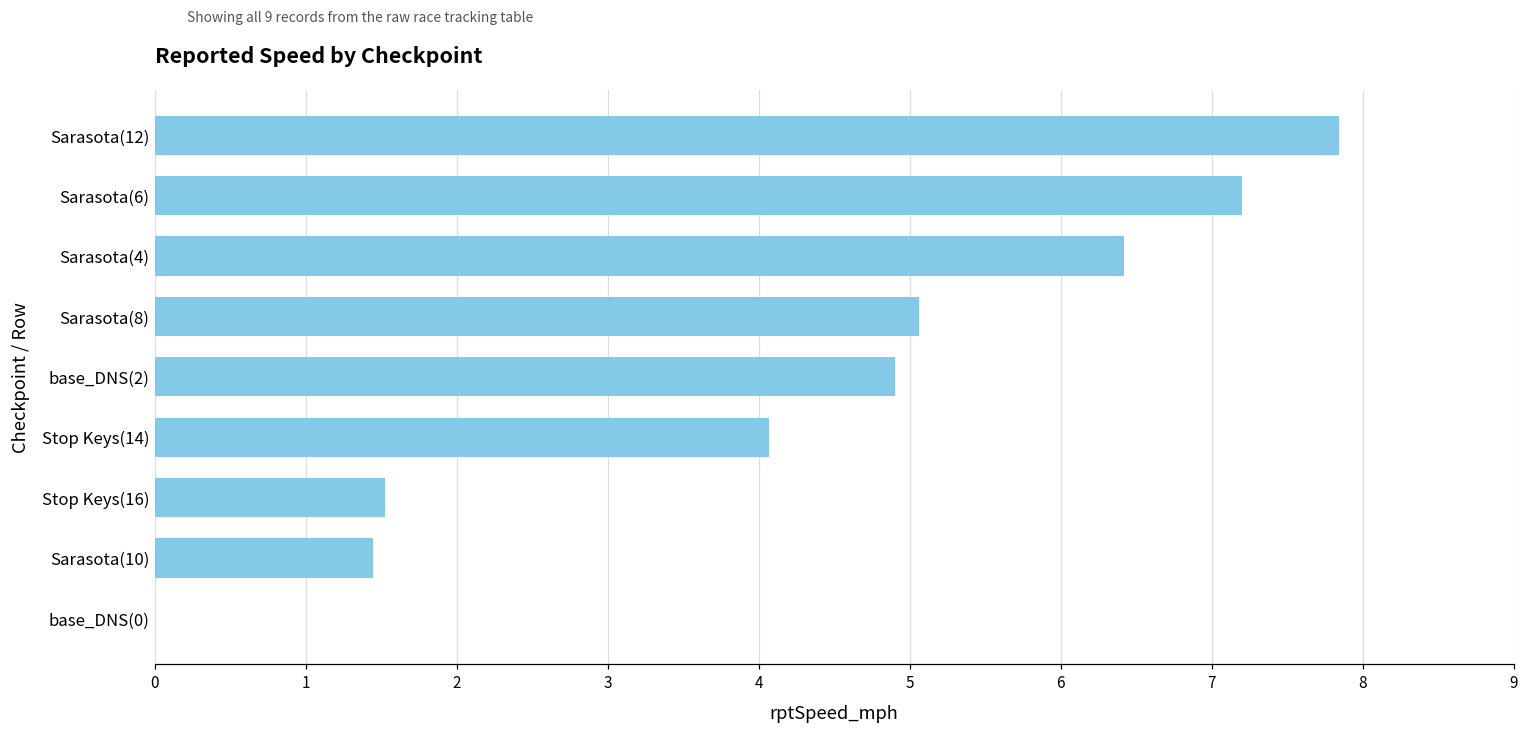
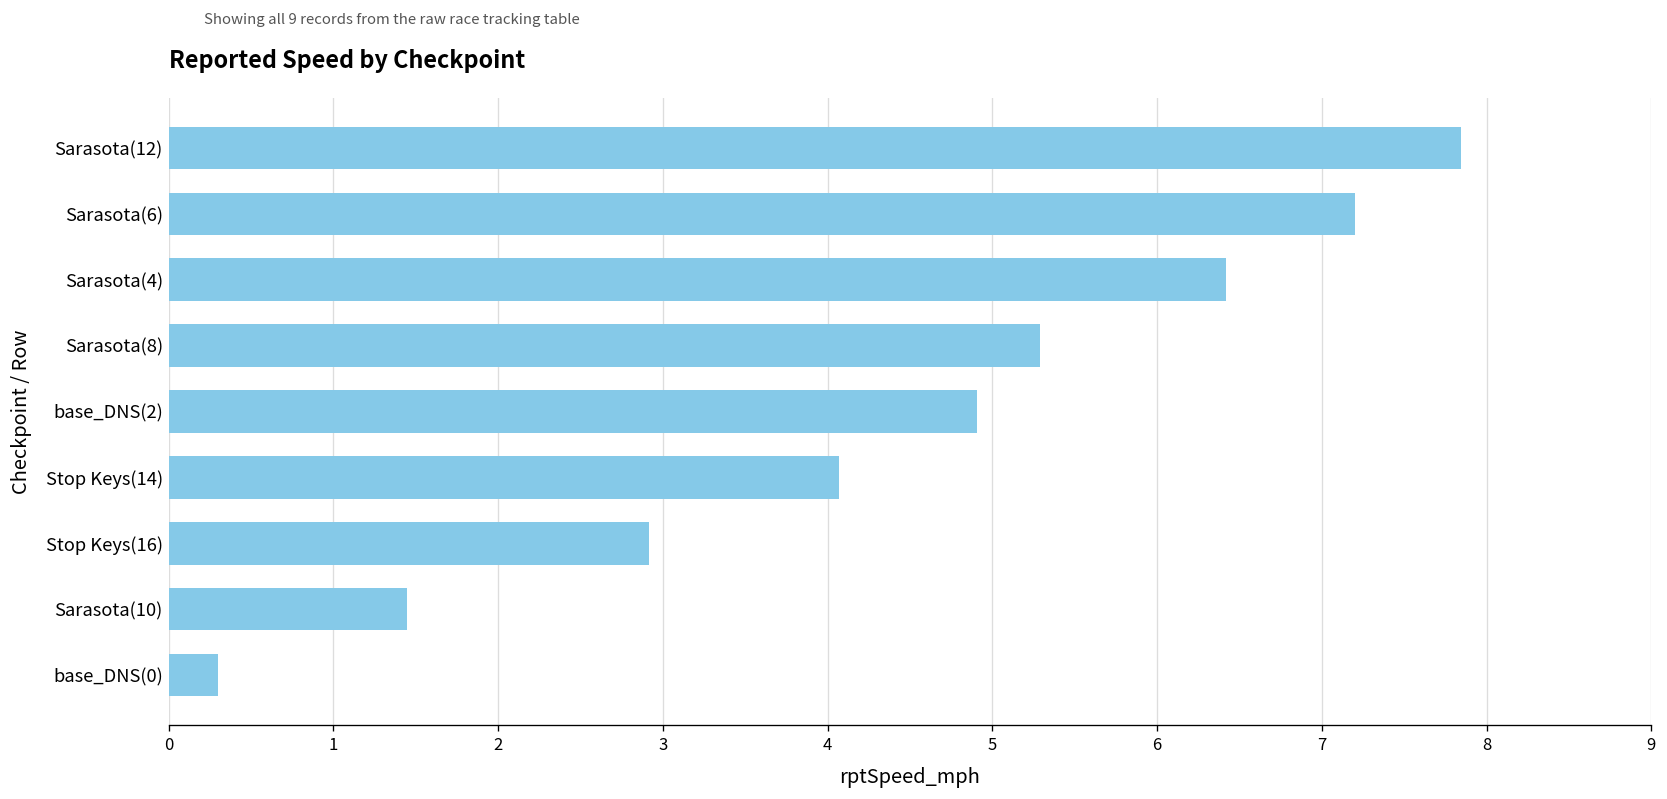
  {
    "Sarasota(12)": 7.85,
    "Sarasota(6)": 7.20,
    "Sarasota(4)": 6.42,
-   "Sarasota(8)": 5.06,
+   "Sarasota(8)": 5.29,
    "base_DNS(2)": 4.90,
    "Stop Keys(14)": 4.07,
-   "Stop Keys(16)": 1.53,
+   "Stop Keys(16)": 2.91,
    "Sarasota(10)": 1.45,
-   "base_DNS(0)": 0.0
+   "base_DNS(0)": 0.3
  }
